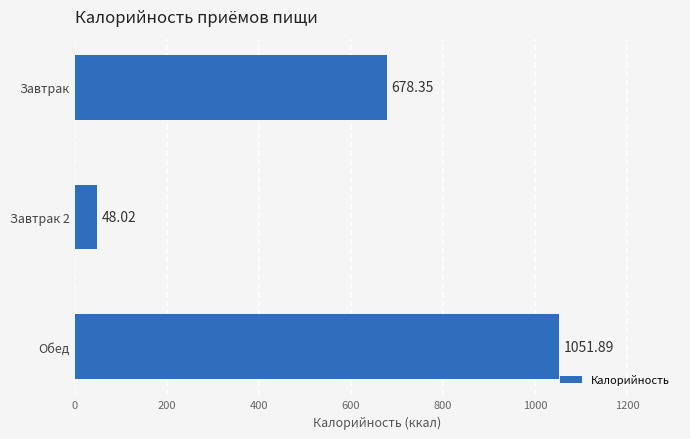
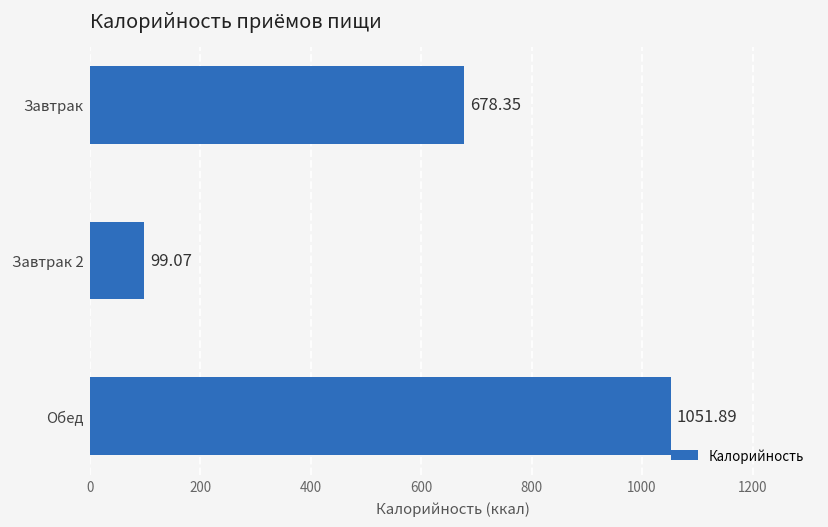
  {
    "Завтрак": 678.35,
-   "Завтрак 2": 48.02,
+   "Завтрак 2": 99.07,
    "Обед": 1051.89
  }
